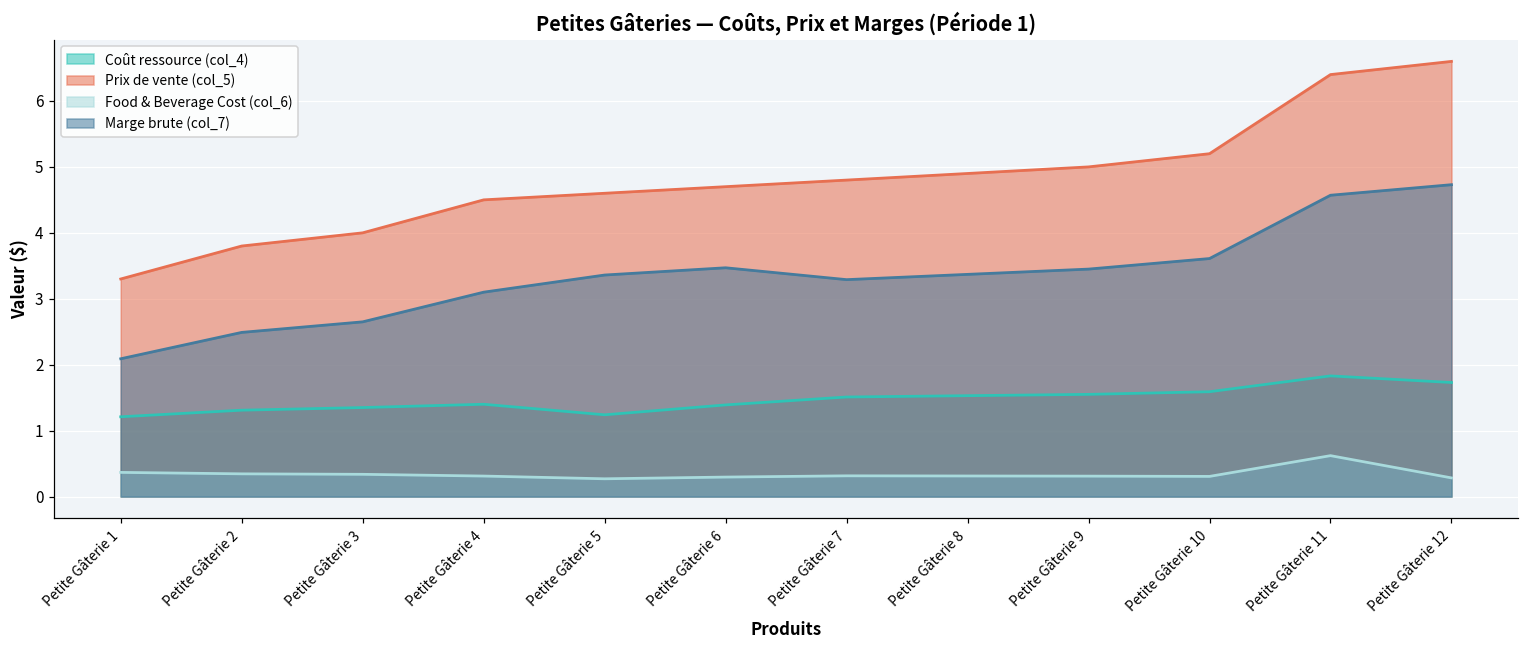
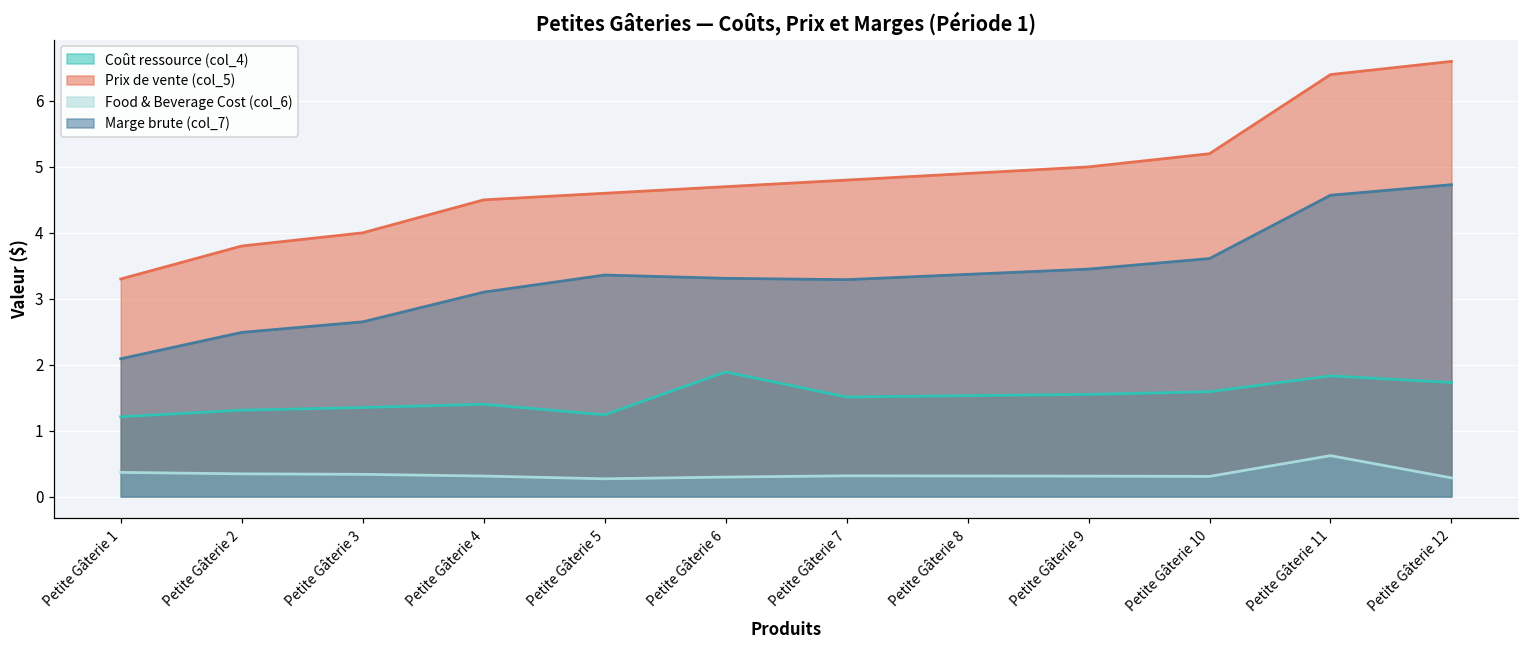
  {
    "Coût ressource (col_4)": {
      "Petite Gâterie 1": 1.2,
      "Petite Gâterie 2": 1.3,
      "Petite Gâterie 3": 1.4,
      "Petite Gâterie 4": 1.4,
      "Petite Gâterie 5": 1.2,
-     "Petite Gâterie 6": 1.4,
+     "Petite Gâterie 6": 1.9,
      "Petite Gâterie 7": 1.5,
      "Petite Gâterie 8": 1.5,
      "Petite Gâterie 9": 1.6,
      "Petite Gâterie 10": 1.6,
      "Petite Gâterie 11": 1.8,
      "Petite Gâterie 12": 1.7
    },
    "Prix de vente (col_5)": {
      "Petite Gâterie 1": 3.3,
      "Petite Gâterie 2": 3.8,
      "Petite Gâterie 3": 4.0,
      "Petite Gâterie 4": 4.5,
      "Petite Gâterie 5": 4.6,
      "Petite Gâterie 6": 4.7,
      "Petite Gâterie 7": 4.8,
      "Petite Gâterie 8": 4.9,
      "Petite Gâterie 9": 5.0,
      "Petite Gâterie 10": 5.2,
      "Petite Gâterie 11": 6.4,
      "Petite Gâterie 12": 6.6
    },
    "Food & Beverage Cost (col_6)": {
      "Petite Gâterie 1": 0.4,
      "Petite Gâterie 2": 0.3,
      "Petite Gâterie 3": 0.3,
      "Petite Gâterie 4": 0.3,
      "Petite Gâterie 5": 0.3,
      "Petite Gâterie 6": 0.3,
      "Petite Gâterie 7": 0.3,
      "Petite Gâterie 8": 0.3,
      "Petite Gâterie 9": 0.3,
      "Petite Gâterie 10": 0.3,
      "Petite Gâterie 11": 0.6,
      "Petite Gâterie 12": 0.3
    },
    "Marge brute (col_7)": {
      "Petite Gâterie 1": 2.1,
      "Petite Gâterie 2": 2.5,
      "Petite Gâterie 3": 2.7,
      "Petite Gâterie 4": 3.1,
      "Petite Gâterie 5": 3.4,
-     "Petite Gâterie 6": 3.5,
+     "Petite Gâterie 6": 3.3,
      "Petite Gâterie 7": 3.3,
      "Petite Gâterie 8": 3.4,
      "Petite Gâterie 9": 3.5,
      "Petite Gâterie 10": 3.6,
      "Petite Gâterie 11": 4.6,
      "Petite Gâterie 12": 4.7
    }
  }
